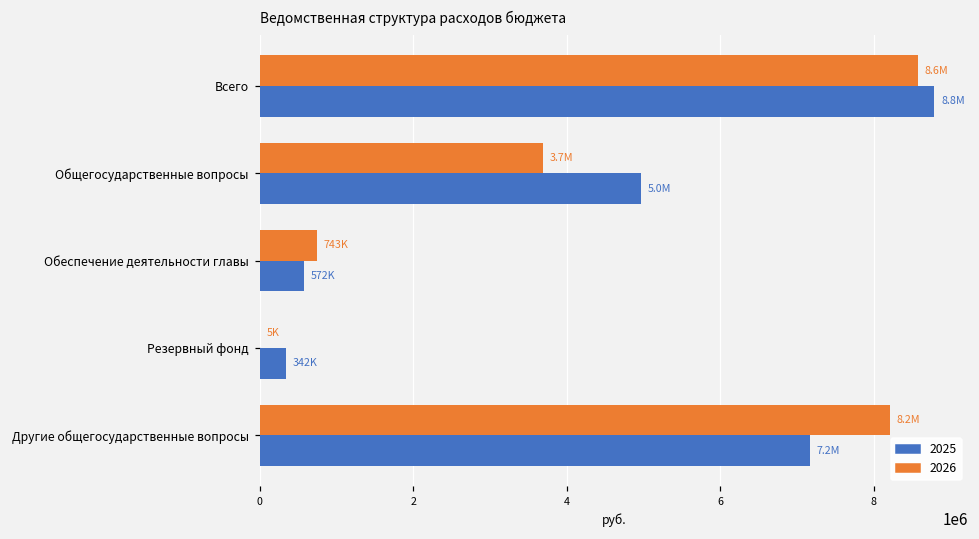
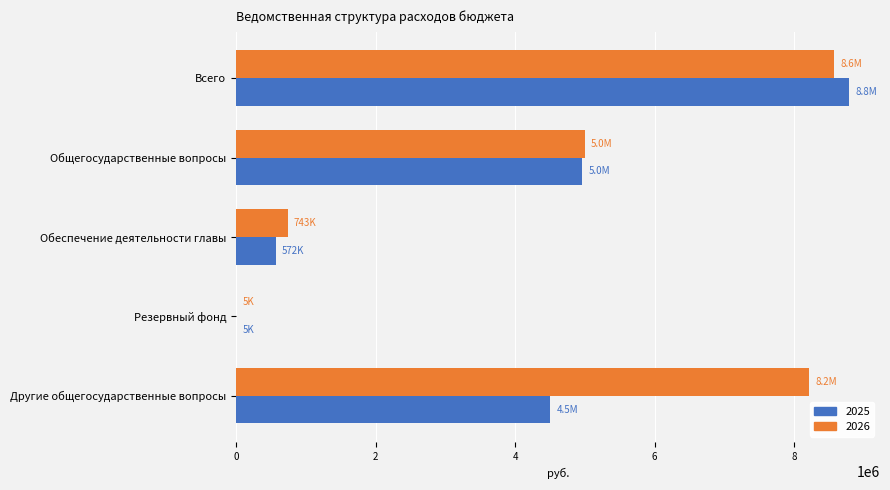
  {
    "2025": {
      "Всего": "8.8M",
      "Общегосударственные вопросы": "5.0M",
      "Обеспечение деятельности главы": "572K",
-     "Резервный фонд": "342K",
-     "Другие общегосударственные вопросы": "7.2M"
+     "Резервный фонд": "5K",
+     "Другие общегосударственные вопросы": "4.5M"
    },
    "2026": {
      "Всего": "8.6M",
-     "Общегосударственные вопросы": "3.7M",
+     "Общегосударственные вопросы": "5.0M",
      "Обеспечение деятельности главы": "743K",
      "Резервный фонд": "5K",
      "Другие общегосударственные вопросы": "8.2M"
    }
  }
